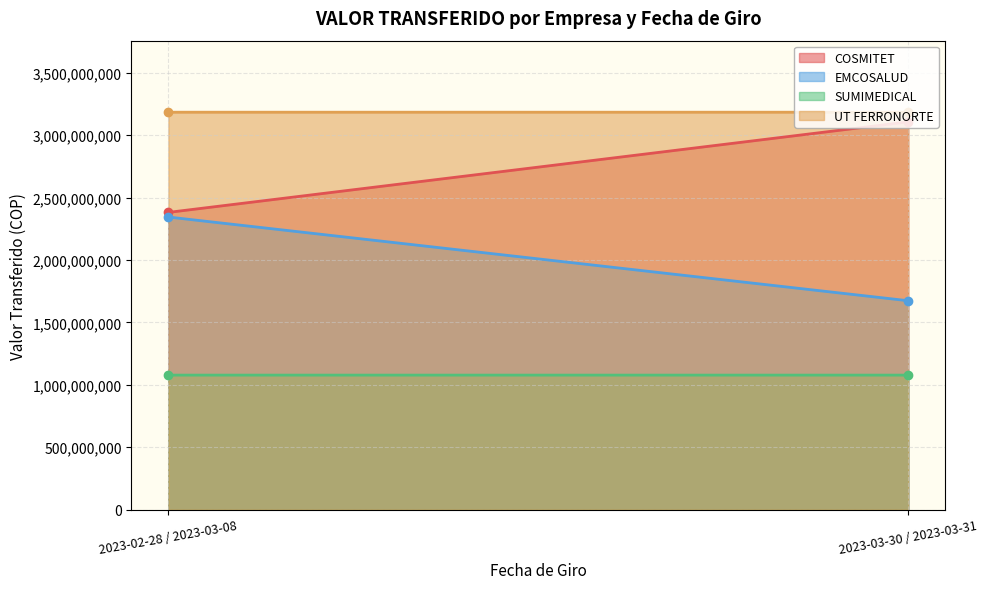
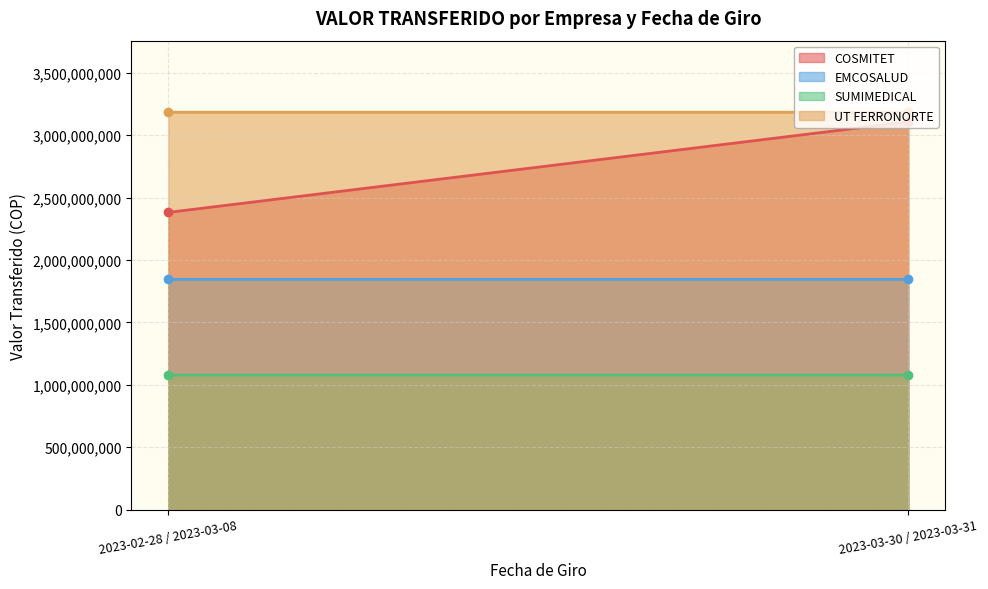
  {
    "COSMITET": {
      "2023-02-28 / 2023-03-08": "2,380,000,000"
    },
    "EMCOSALUD": {
-     "2023-02-28 / 2023-03-08": "2,340,000,000",
-     "2023-03-30 / 2023-03-31": "1,670,000,000"
+     "2023-02-28 / 2023-03-08": "1,840,000,000",
+     "2023-03-30 / 2023-03-31": "1,840,000,000"
    },
    "SUMIMEDICAL": {
      "2023-02-28 / 2023-03-08": "1,080,000,000",
      "2023-03-30 / 2023-03-31": "1,080,000,000"
    },
    "UT FERRONORTE": {
      "2023-02-28 / 2023-03-08": "3,180,000,000"
    }
  }
